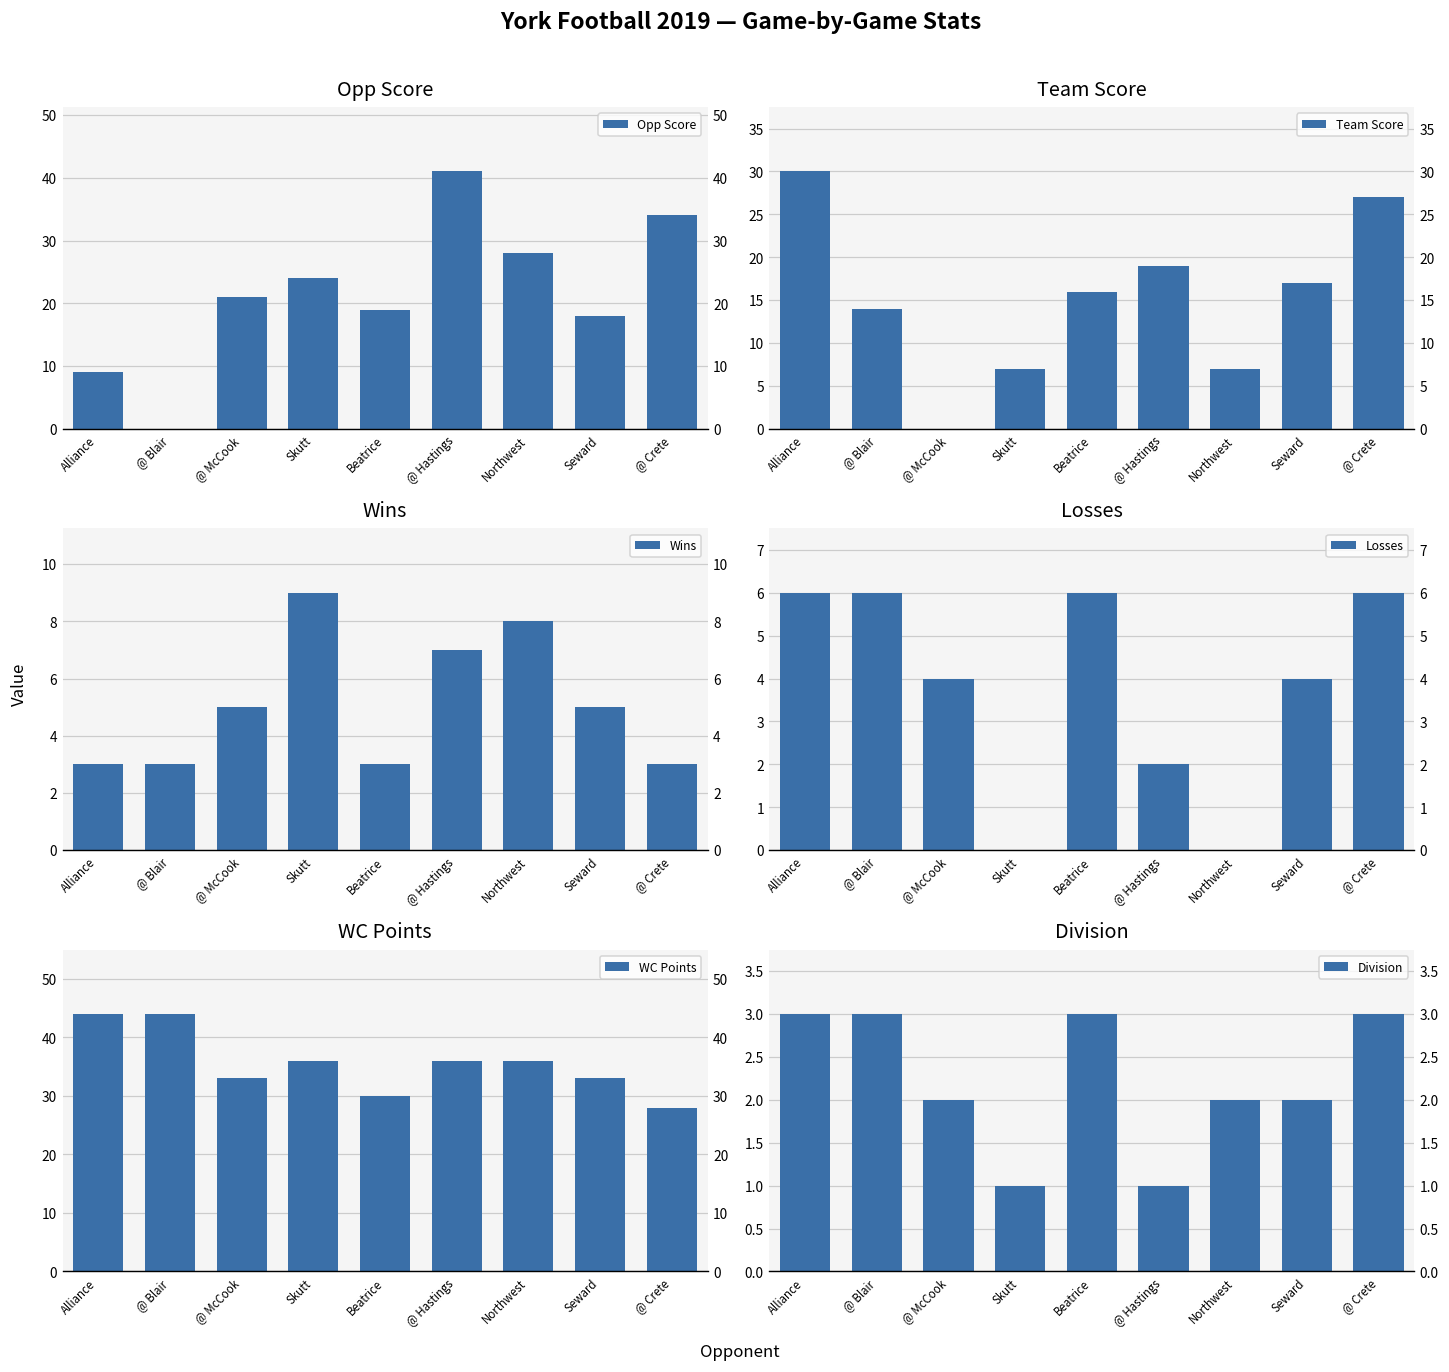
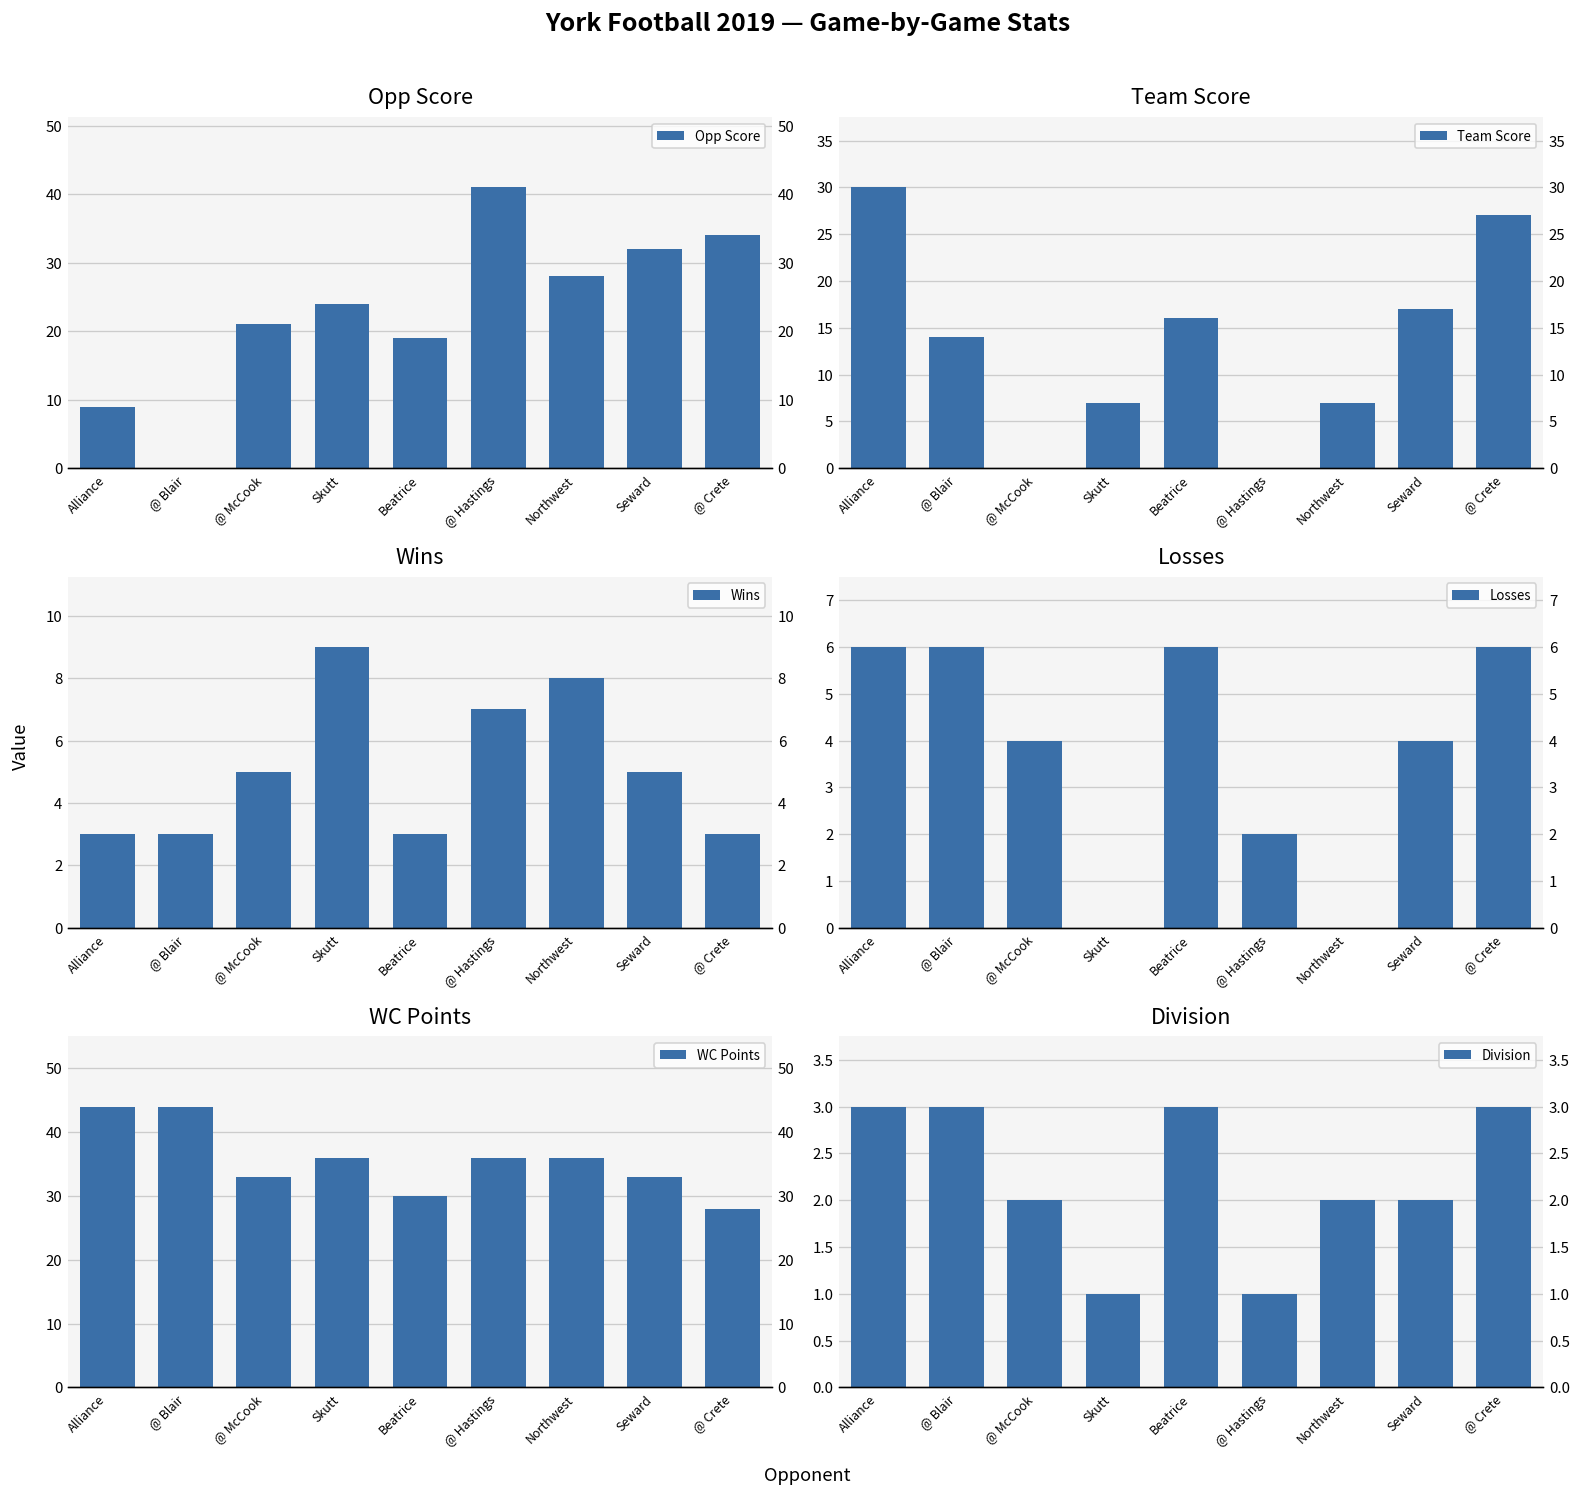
  {
    "Opp Score": {
      "Alliance": 9,
      "@ Blair": 0,
      "@ McCook": 21,
      "Skutt": 24,
      "Beatrice": 19,
      "@ Hastings": 41,
      "Northwest": 28,
-     "Seward": 18,
+     "Seward": 32,
      "@ Crete": 34
    },
    "Team Score": {
      "Alliance": 30,
      "@ Blair": 14,
      "@ McCook": 0,
      "Skutt": 7,
      "Beatrice": 16,
-     "@ Hastings": 19,
+     "@ Hastings": 0,
      "Northwest": 7,
      "Seward": 17,
      "@ Crete": 27
    },
    "Wins": {
      "Alliance": 3.0,
      "@ Blair": 3.0,
      "@ McCook": 5.0,
      "Skutt": 9.0,
      "Beatrice": 3.0,
      "@ Hastings": 7.0,
      "Northwest": 8.0,
      "Seward": 5.0,
      "@ Crete": 3.0
    },
    "Losses": {
      "Alliance": 6.0,
      "@ Blair": 6.0,
      "@ McCook": 4.0,
      "Skutt": 0.0,
      "Beatrice": 6.0,
      "@ Hastings": 2.0,
      "Northwest": 0.0,
      "Seward": 4.0,
      "@ Crete": 6.0
    },
    "WC Points": {
      "Alliance": 44,
      "@ Blair": 44,
      "@ McCook": 33,
      "Skutt": 36,
      "Beatrice": 30,
      "@ Hastings": 36,
      "Northwest": 36,
      "Seward": 33,
      "@ Crete": 28
    },
    "Division": {
      "Alliance": 3.0,
      "@ Blair": 3.0,
      "@ McCook": 2.0,
      "Skutt": 1.0,
      "Beatrice": 3.0,
      "@ Hastings": 1.0,
      "Northwest": 2.0,
      "Seward": 2.0,
      "@ Crete": 3.0
    }
  }
